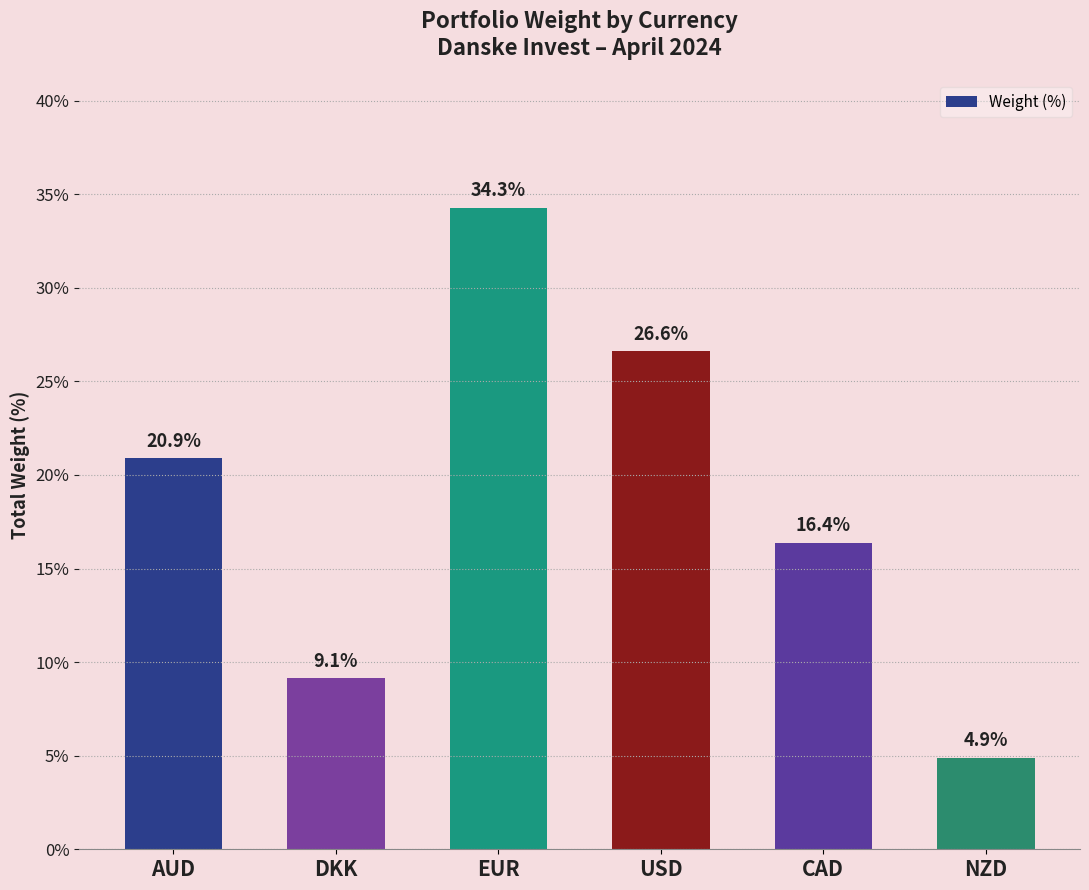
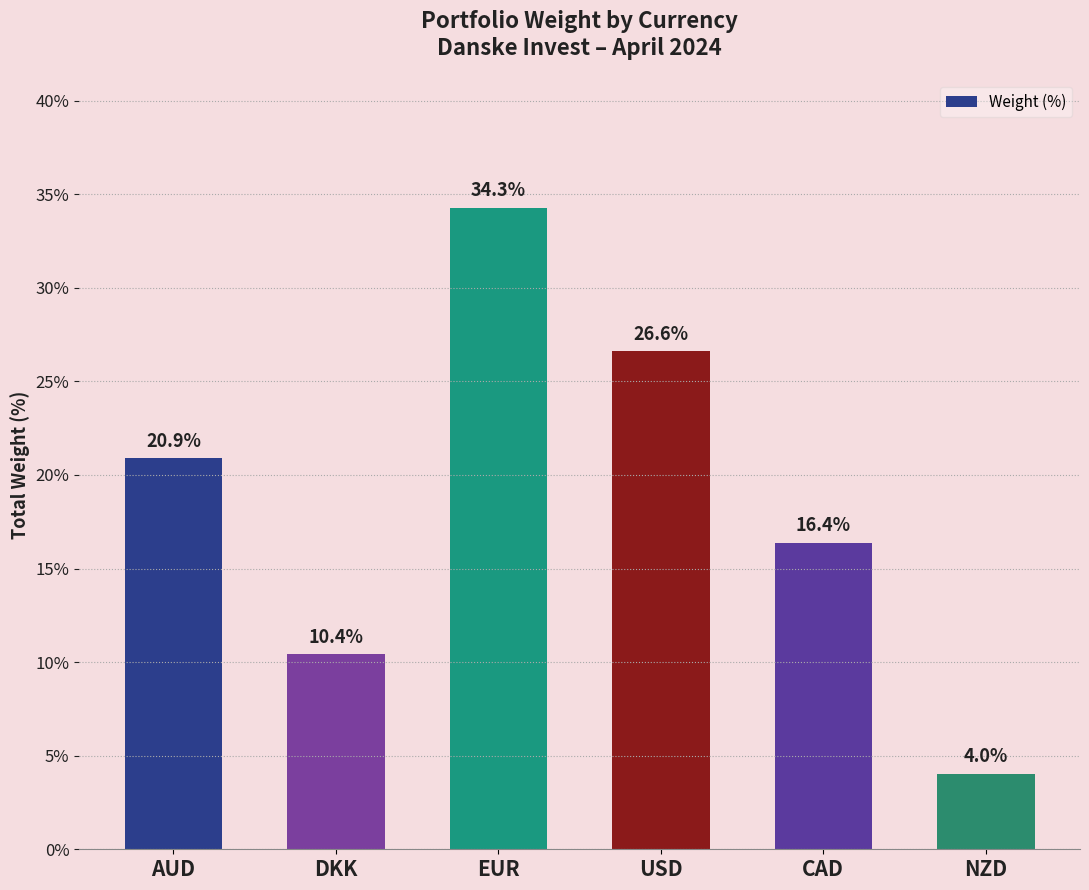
  {
    "AUD": "20.9%",
-   "DKK": "9.1%",
+   "DKK": "10.4%",
    "EUR": "34.3%",
    "USD": "26.6%",
    "CAD": "16.4%",
-   "NZD": "4.9%"
+   "NZD": "4.0%"
  }
